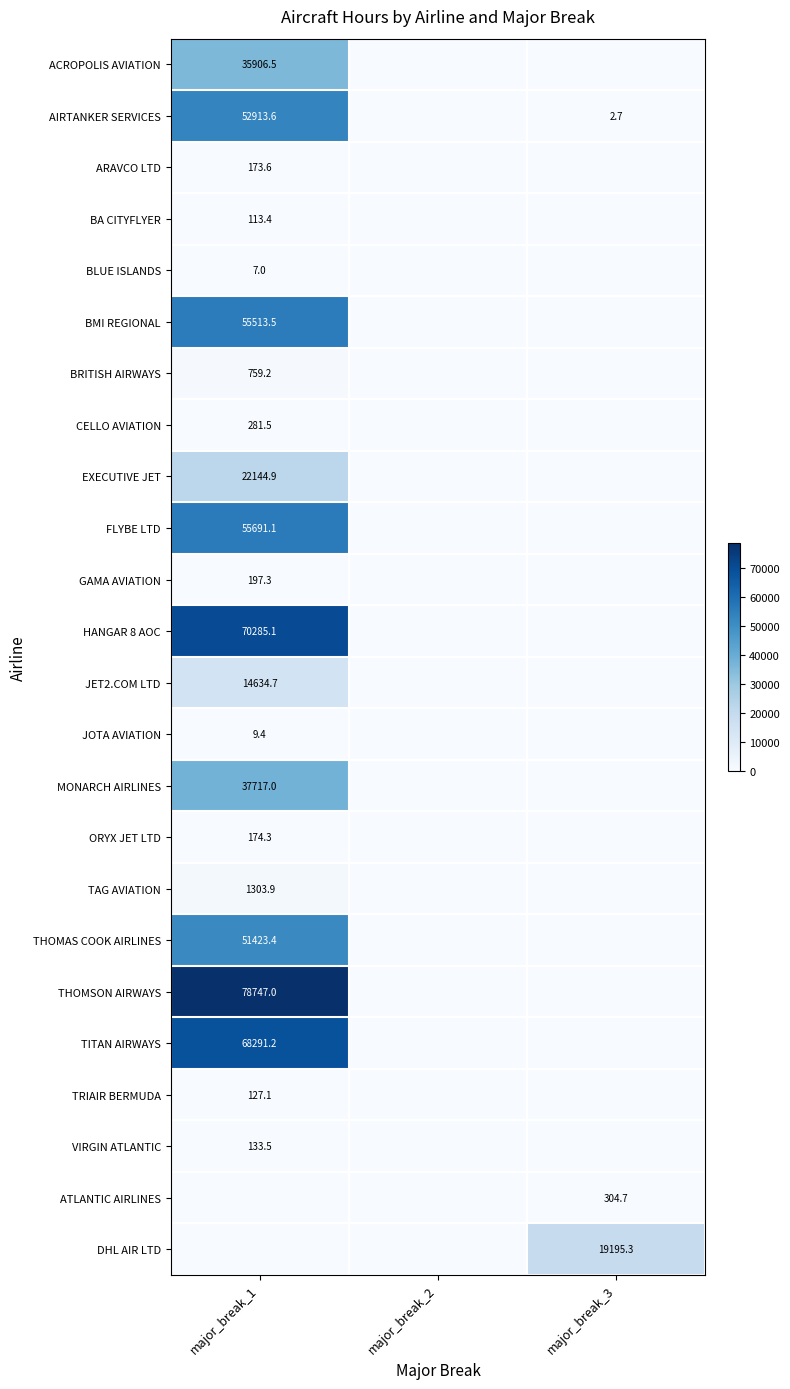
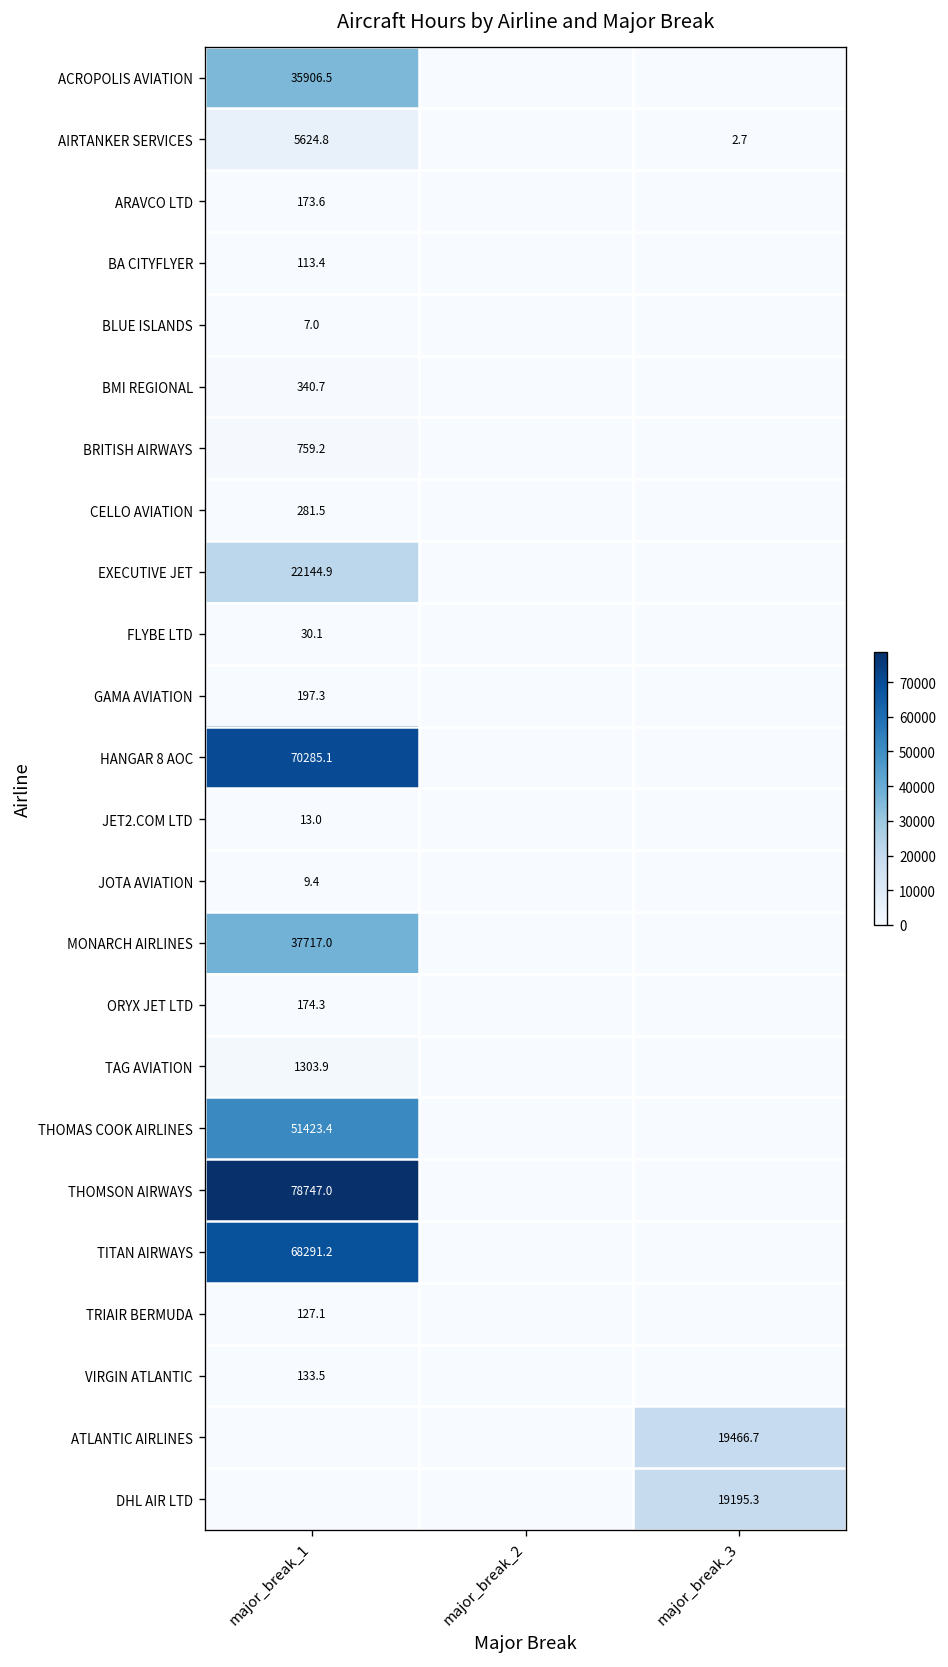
  {
    "ACROPOLIS AVIATION": {
      "major_break_1": 35906.5
    },
    "AIRTANKER SERVICES": {
-     "major_break_1": 52913.6,
+     "major_break_1": 5624.8,
      "major_break_3": 2.7
    },
    "ARAVCO LTD": {
      "major_break_1": 173.6
    },
    "BA CITYFLYER": {
      "major_break_1": 113.4
    },
    "BLUE ISLANDS": {
      "major_break_1": 7.0
    },
    "BMI REGIONAL": {
-     "major_break_1": 55513.5
+     "major_break_1": 340.7
    },
    "BRITISH AIRWAYS": {
      "major_break_1": 759.2
    },
    "CELLO AVIATION": {
      "major_break_1": 281.5
    },
    "EXECUTIVE JET": {
      "major_break_1": 22144.9
    },
    "FLYBE LTD": {
-     "major_break_1": 55691.1
+     "major_break_1": 30.1
    },
    "GAMA AVIATION": {
      "major_break_1": 197.3
    },
    "HANGAR 8 AOC": {
      "major_break_1": 70285.1
    },
    "JET2.COM LTD": {
-     "major_break_1": 14634.7
+     "major_break_1": 13.0
    },
    "JOTA AVIATION": {
      "major_break_1": 9.4
    },
    "MONARCH AIRLINES": {
      "major_break_1": 37717.0
    },
    "ORYX JET LTD": {
      "major_break_1": 174.3
    },
    "TAG AVIATION": {
      "major_break_1": 1303.9
    },
    "THOMAS COOK AIRLINES": {
      "major_break_1": 51423.4
    },
    "THOMSON AIRWAYS": {
      "major_break_1": 78747.0
    },
    "TITAN AIRWAYS": {
      "major_break_1": 68291.2
    },
    "TRIAIR BERMUDA": {
      "major_break_1": 127.1
    },
    "VIRGIN ATLANTIC": {
      "major_break_1": 133.5
    },
    "ATLANTIC AIRLINES": {
-     "major_break_3": 304.7
+     "major_break_3": 19466.7
    },
    "DHL AIR LTD": {
      "major_break_3": 19195.3
    }
  }
